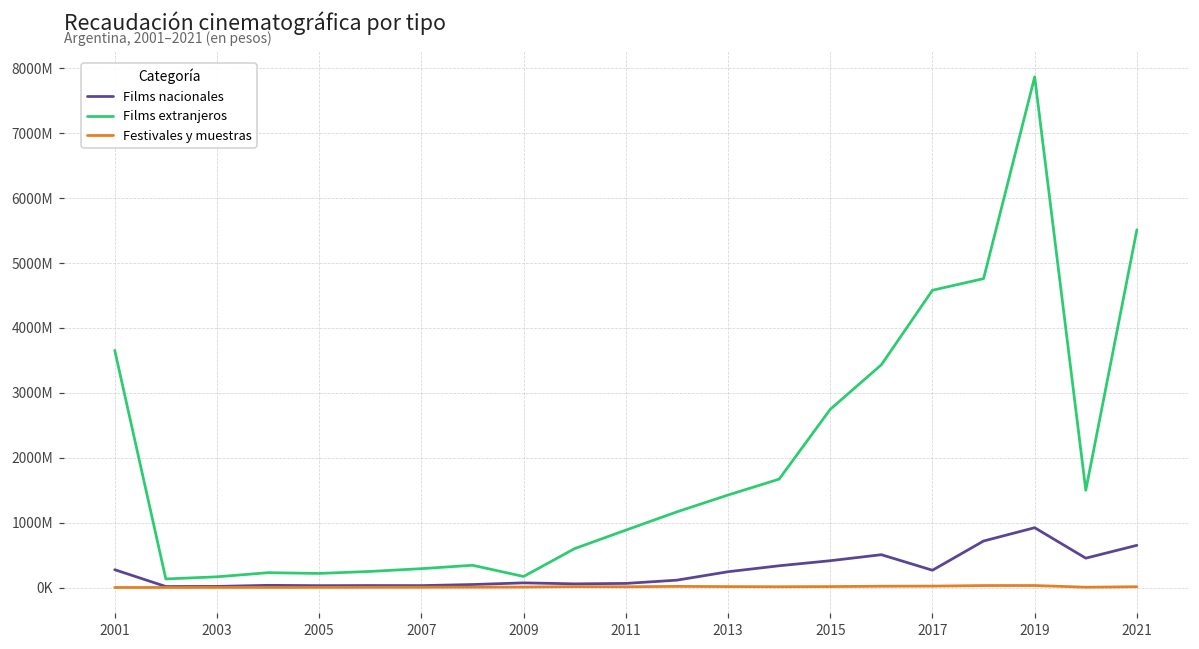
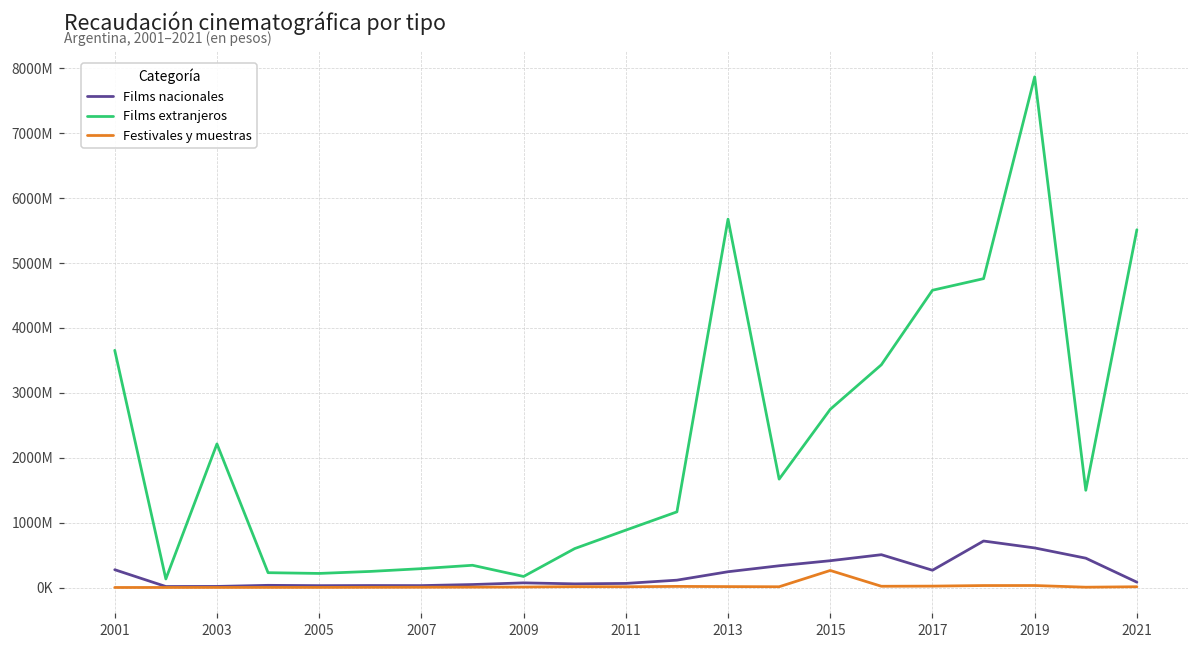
  {
    "Films nacionales": {
      "2001": 300000000,
      "2009": 100000000,
      "2011": 100000000,
      "2013": 200000000,
      "2015": 400000000,
      "2017": 300000000,
-     "2019": 900000000,
-     "2021": 700000000
+     "2019": 600000000,
+     "2021": 100000000
    },
    "Films extranjeros": {
      "2001": 3700000000,
-     "2003": 200000000,
+     "2003": 2200000000,
      "2005": 200000000,
      "2007": 300000000,
      "2009": 200000000,
      "2011": 900000000,
-     "2013": 1400000000,
+     "2013": 5700000000,
      "2015": 2700000000,
      "2017": 4600000000,
      "2019": 7900000000,
      "2021": 5500000000
    },
    "Festivales y muestras": {
      "2001": 0,
      "2009": 0,
      "2011": 0,
      "2013": 0,
-     "2015": 0,
+     "2015": 300000000,
      "2017": 0,
      "2019": 0,
      "2021": 0
    }
  }
